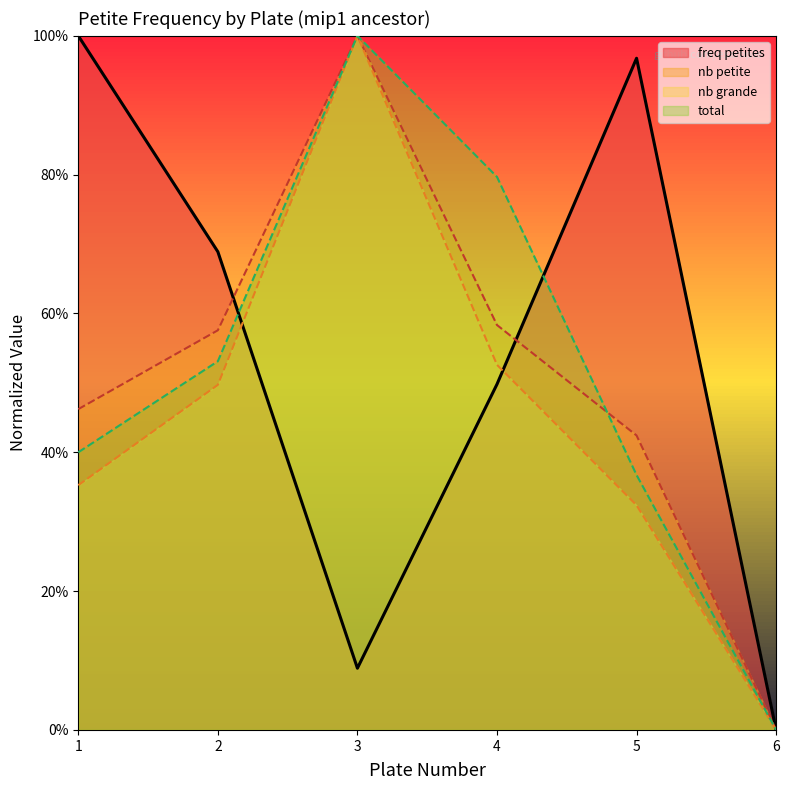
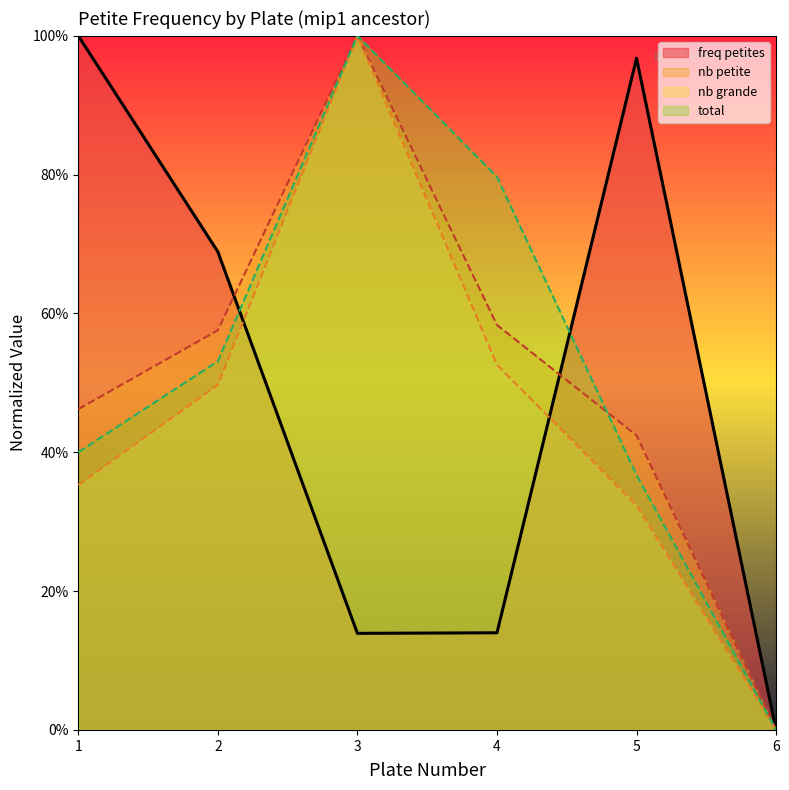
  {
    "freq petites": {
      "1": "100%",
      "2": "69%",
-     "3": "9%",
-     "4": "50%",
+     "3": "14%",
+     "4": "14%",
      "5": "97%"
    },
    "total": {
      "1": "40%",
      "2": "53%",
      "4": "80%",
      "5": "37%"
    }
  }
